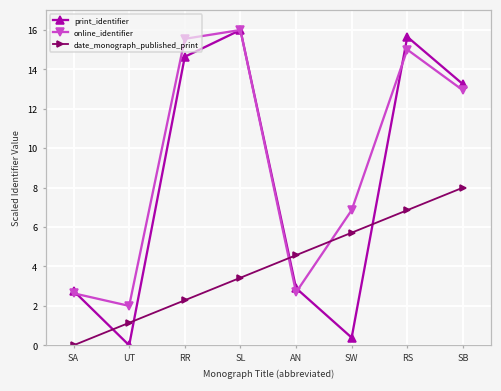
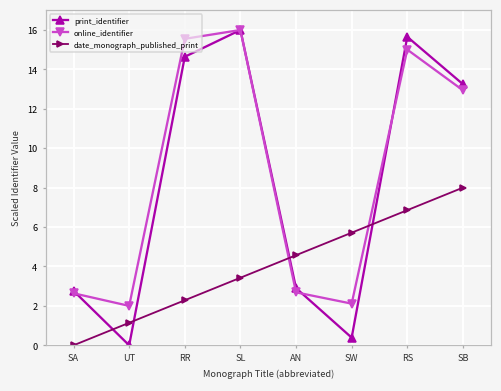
  {
    "print_identifier": {
      "UT": 0.0,
      "RR": 14.6,
      "AN": 2.9,
      "SW": 0.4,
      "RS": 15.7,
      "SB": 13.2
    },
    "online_identifier": {
      "UT": 2.0,
      "AN": 2.7,
-     "SW": 6.9,
+     "SW": 2.1,
      "RS": 15.0,
      "SB": 12.9
    },
    "date_monograph_published_print": {
      "SA": 0.0,
      "UT": 1.1,
      "RR": 2.3,
      "SL": 3.4,
      "AN": 4.6,
      "SW": 5.7,
      "RS": 6.9,
      "SB": 8.0
    }
  }
